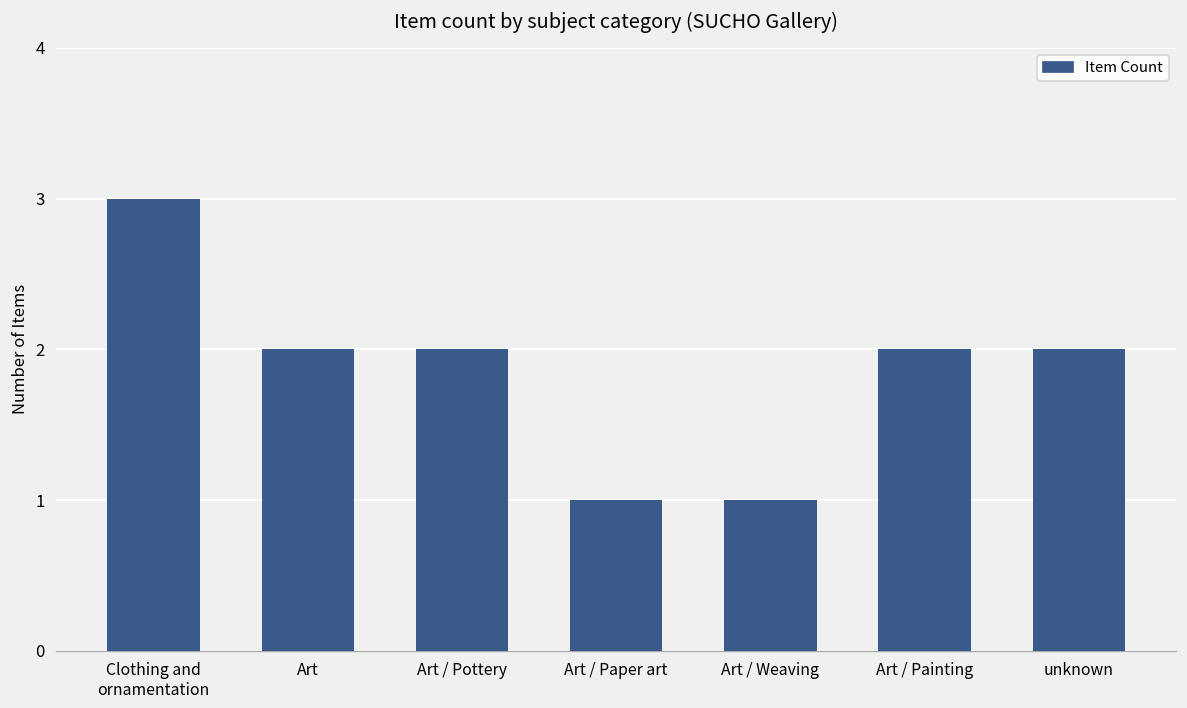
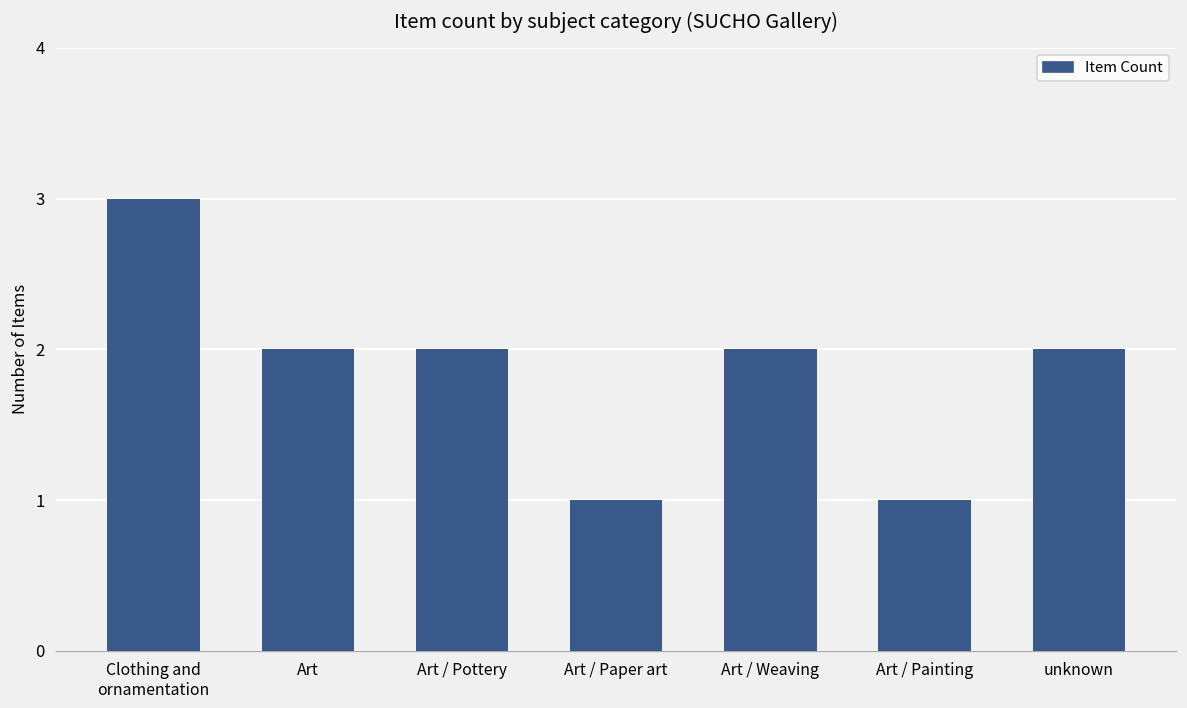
  {
    "Clothing and ornamentation": 3,
    "Art": 2,
    "Art / Pottery": 2,
    "Art / Paper art": 1,
-   "Art / Weaving": 1,
-   "Art / Painting": 2,
+   "Art / Weaving": 2,
+   "Art / Painting": 1,
    "unknown": 2
  }
